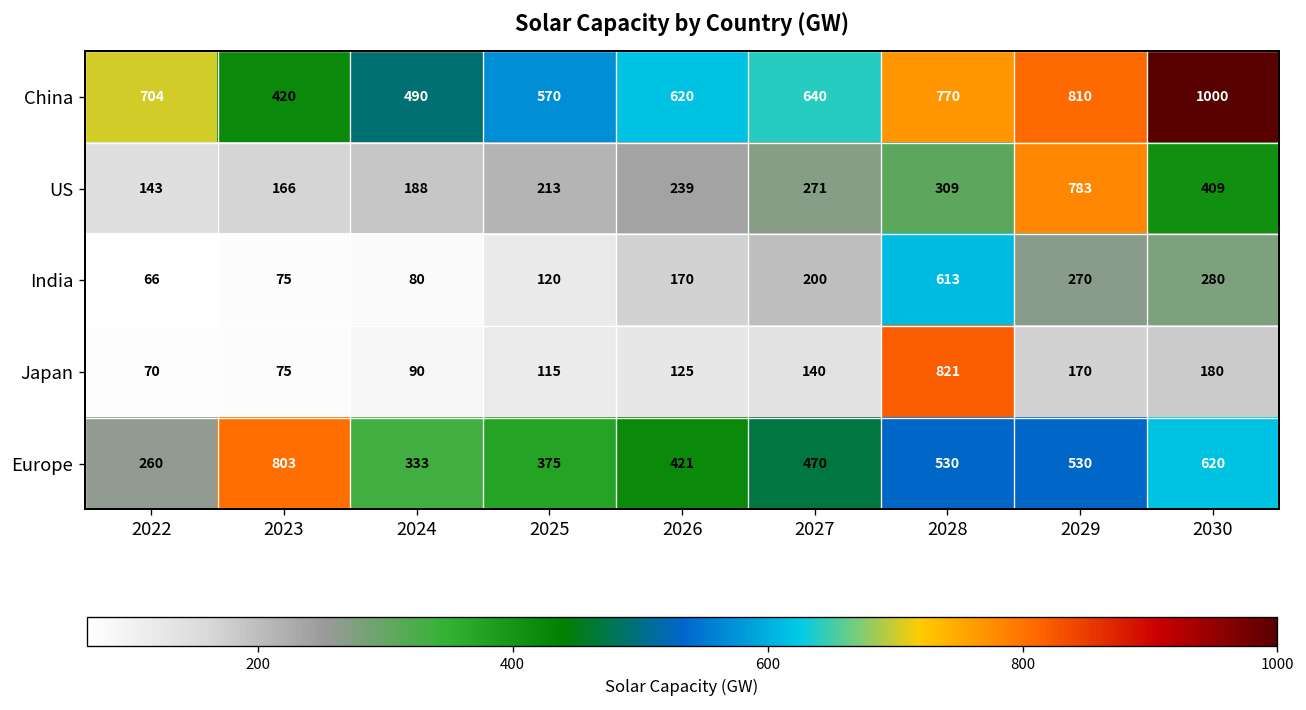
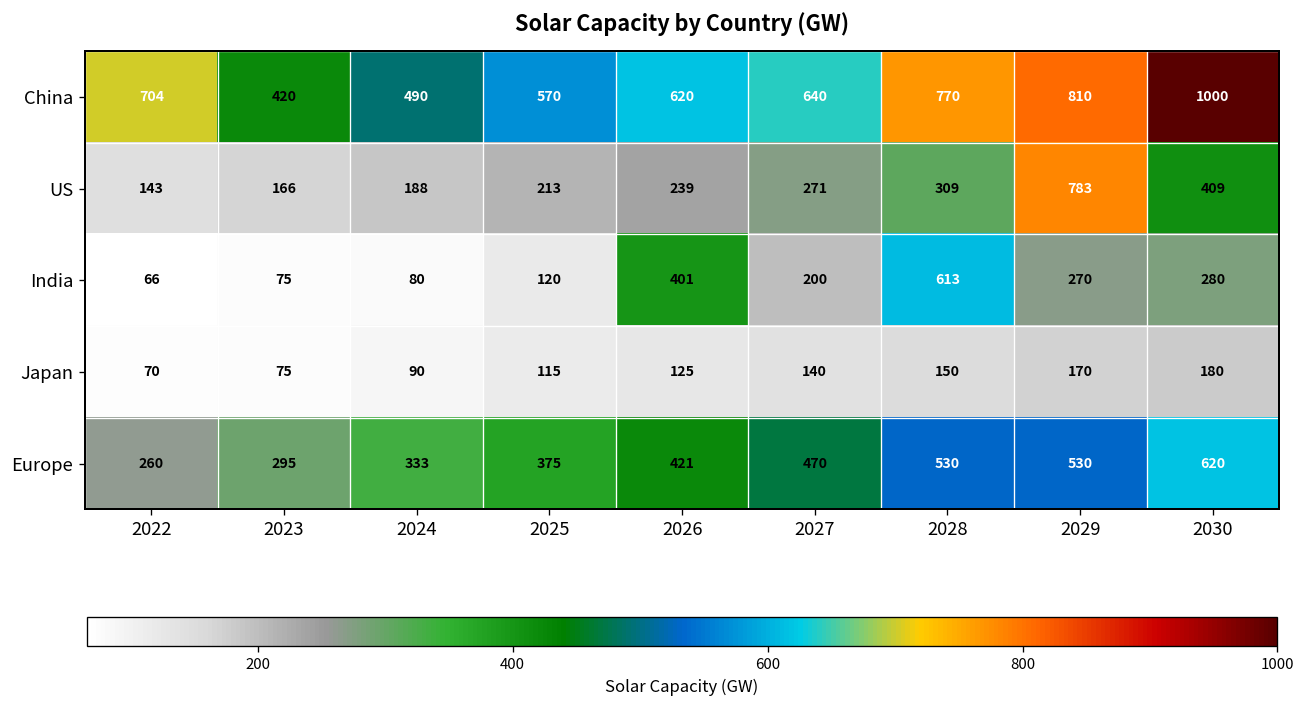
  {
    "China": {
      "2022": 704,
      "2023": 420,
      "2024": 490,
      "2025": 570,
      "2026": 620,
      "2027": 640,
      "2028": 770,
      "2029": 810,
      "2030": 1000
    },
    "US": {
      "2022": 143,
      "2023": 166,
      "2024": 188,
      "2025": 213,
      "2026": 239,
      "2027": 271,
      "2028": 309,
      "2029": 783,
      "2030": 409
    },
    "India": {
      "2022": 66,
      "2023": 75,
      "2024": 80,
      "2025": 120,
-     "2026": 170,
+     "2026": 401,
      "2027": 200,
      "2028": 613,
      "2029": 270,
      "2030": 280
    },
    "Japan": {
      "2022": 70,
      "2023": 75,
      "2024": 90,
      "2025": 115,
      "2026": 125,
      "2027": 140,
-     "2028": 821,
+     "2028": 150,
      "2029": 170,
      "2030": 180
    },
    "Europe": {
      "2022": 260,
-     "2023": 803,
+     "2023": 295,
      "2024": 333,
      "2025": 375,
      "2026": 421,
      "2027": 470,
      "2028": 530,
      "2029": 530,
      "2030": 620
    }
  }
